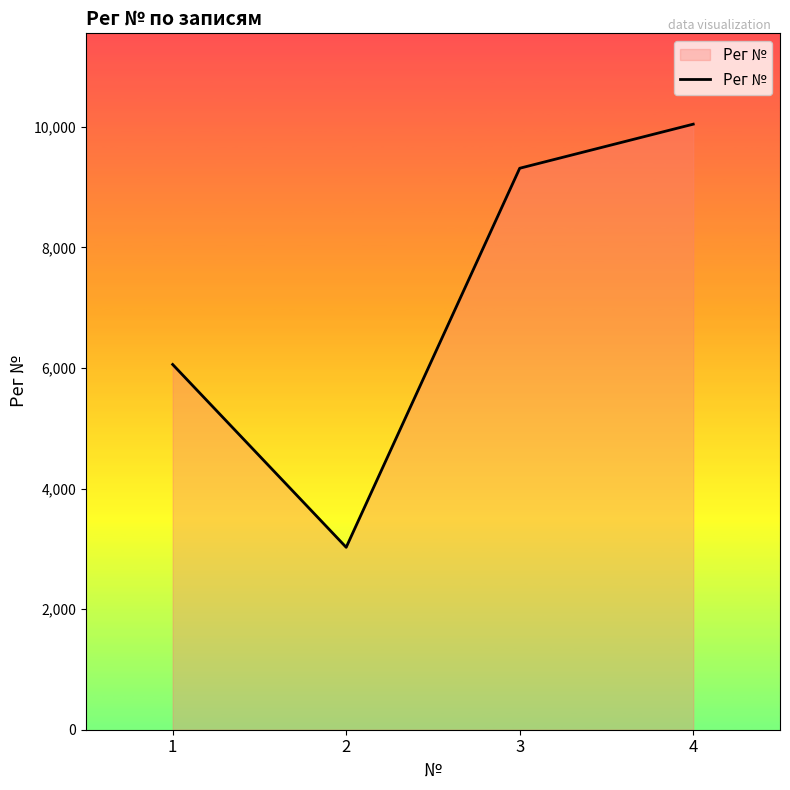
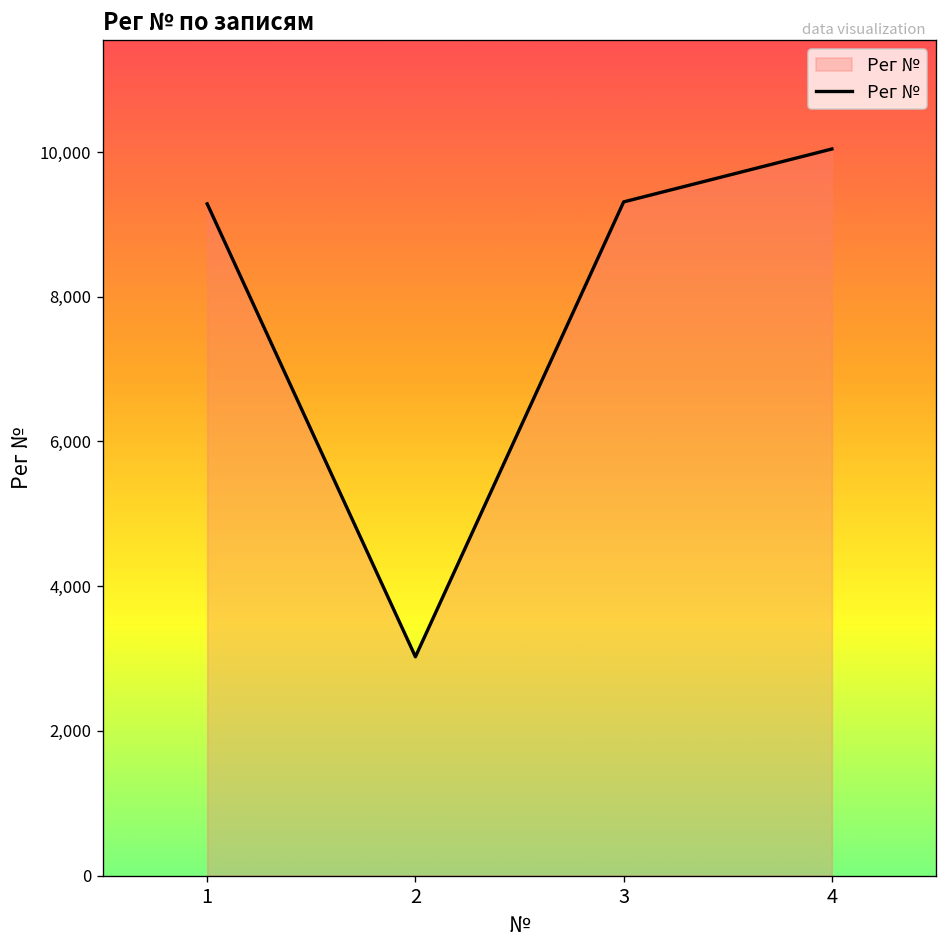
  {
-   "1": "6,100",
+   "1": "9,300",
    "2": "3,000",
    "3": "9,300",
    "4": "10,000"
  }
